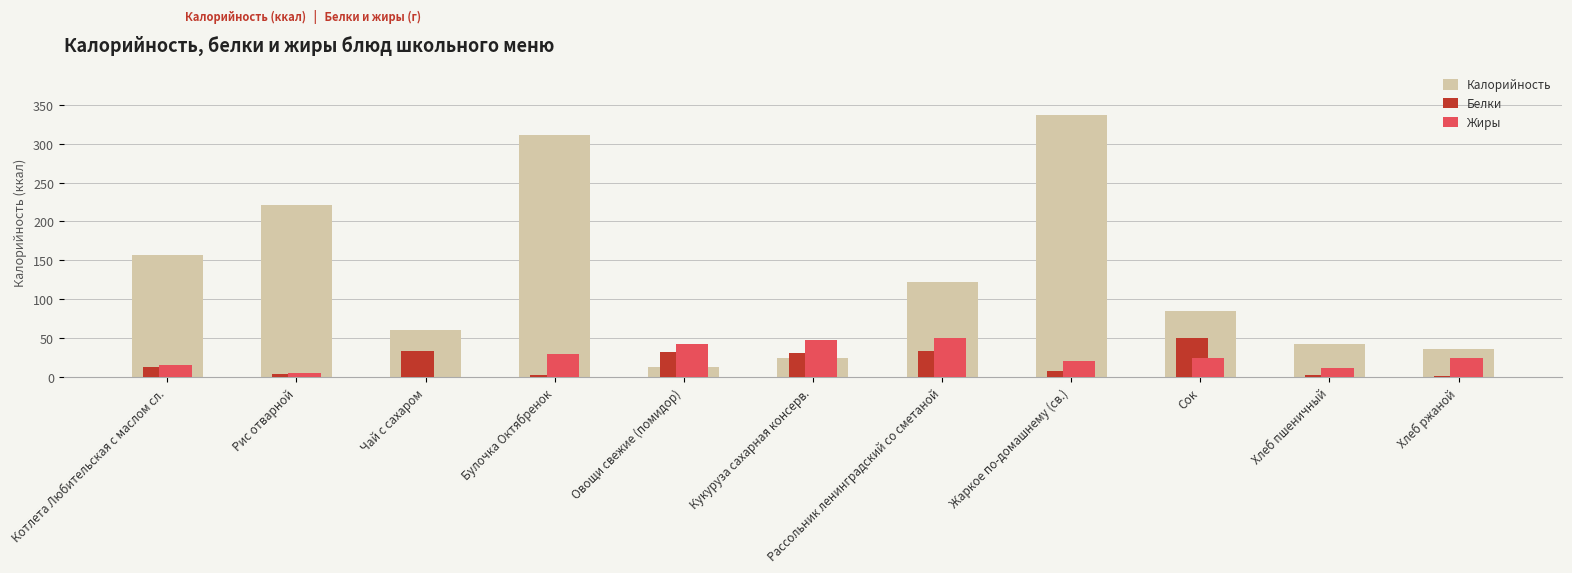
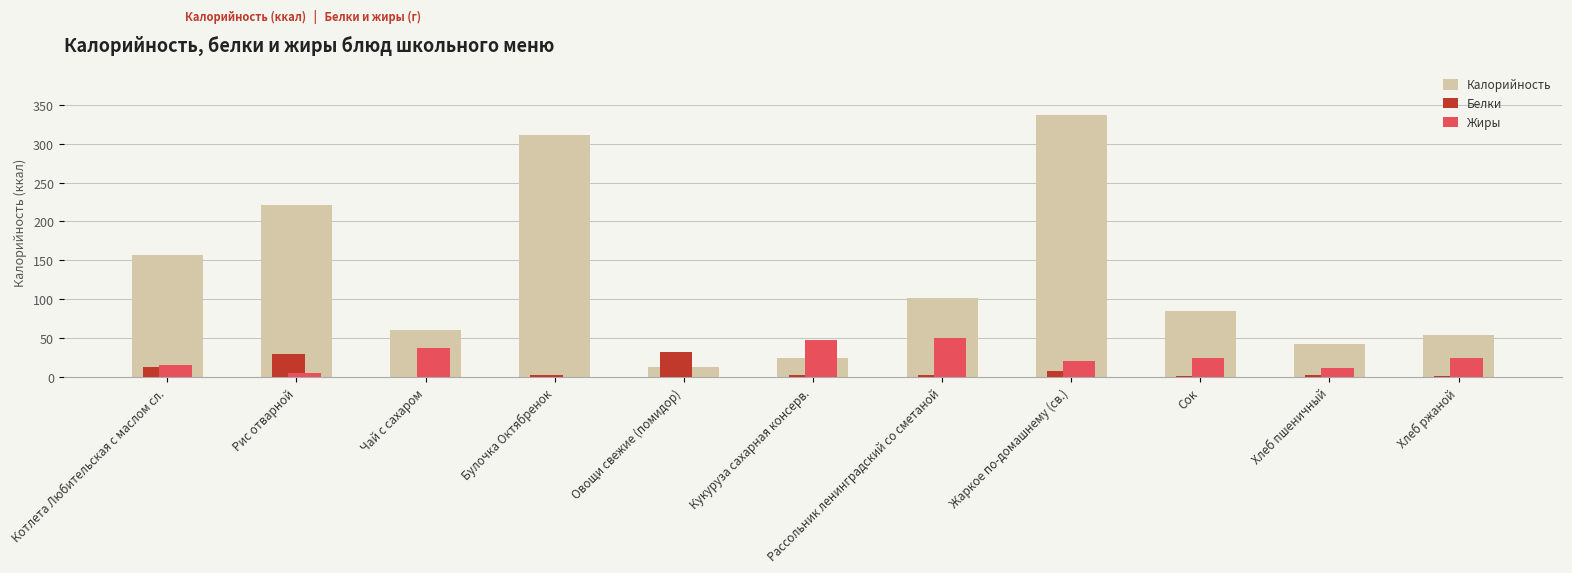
  {
    "Калорийность": {
      "Котлета Любительская с маслом сл.": 160,
      "Рис отварной": 220,
      "Чай с сахаром": 60,
      "Булочка Октябренок": 310,
-     "Рассольник ленинградский со сметаной": 120,
+     "Рассольник ленинградский со сметаной": 100,
      "Жаркое по-домашнему (св.)": 340,
      "Сок": 80,
      "Хлеб пшеничный": 40,
-     "Хлеб ржаной": 40
+     "Хлеб ржаной": 50
    },
    "Белки": {
-     "Рис отварной": 0,
-     "Чай с сахаром": 30,
+     "Рис отварной": 30,
+     "Чай с сахаром": 0,
      "Овощи свежие (помидор)": 30,
-     "Кукуруза сахарная консерв.": 30,
-     "Рассольник ленинградский со сметаной": 30,
-     "Сок": 50
+     "Кукуруза сахарная консерв.": 0,
+     "Рассольник ленинградский со сметаной": 0,
+     "Сок": 0
    },
    "Жиры": {
-     "Чай с сахаром": 0,
-     "Булочка Октябренок": 30,
-     "Овощи свежие (помидор)": 40,
+     "Чай с сахаром": 40,
+     "Булочка Октябренок": 0,
+     "Овощи свежие (помидор)": 0,
      "Кукуруза сахарная консерв.": 50
    }
  }
